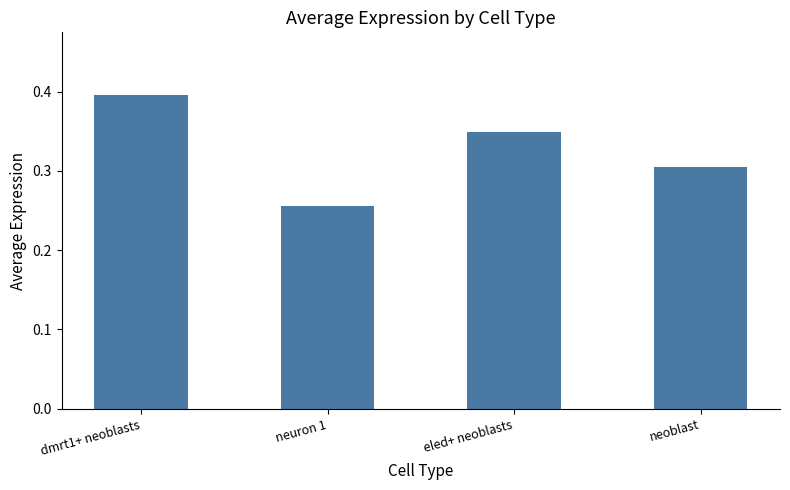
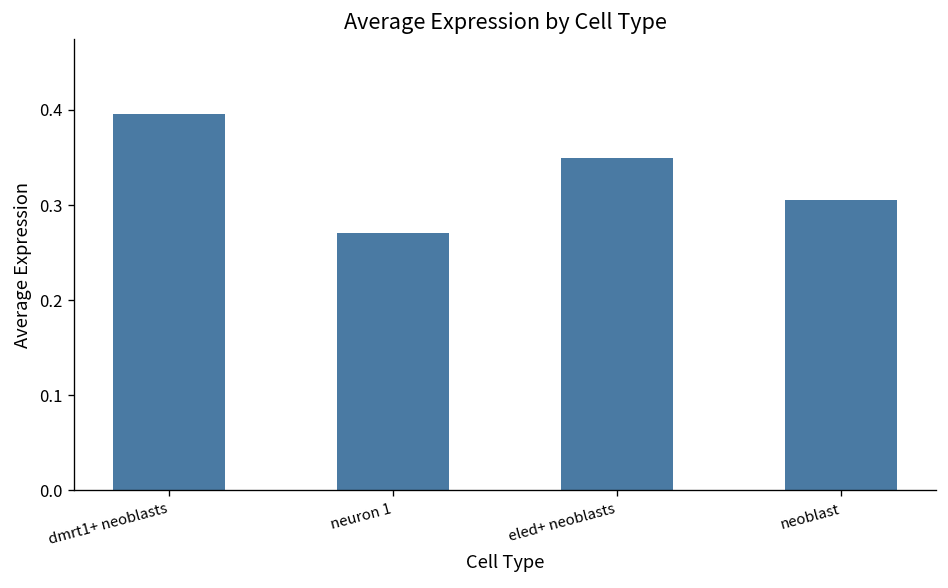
  {
    "dmrt1+ neoblasts": 0.40,
-   "neuron 1": 0.26,
+   "neuron 1": 0.27,
    "eled+ neoblasts": 0.35,
    "neoblast": 0.30
  }
